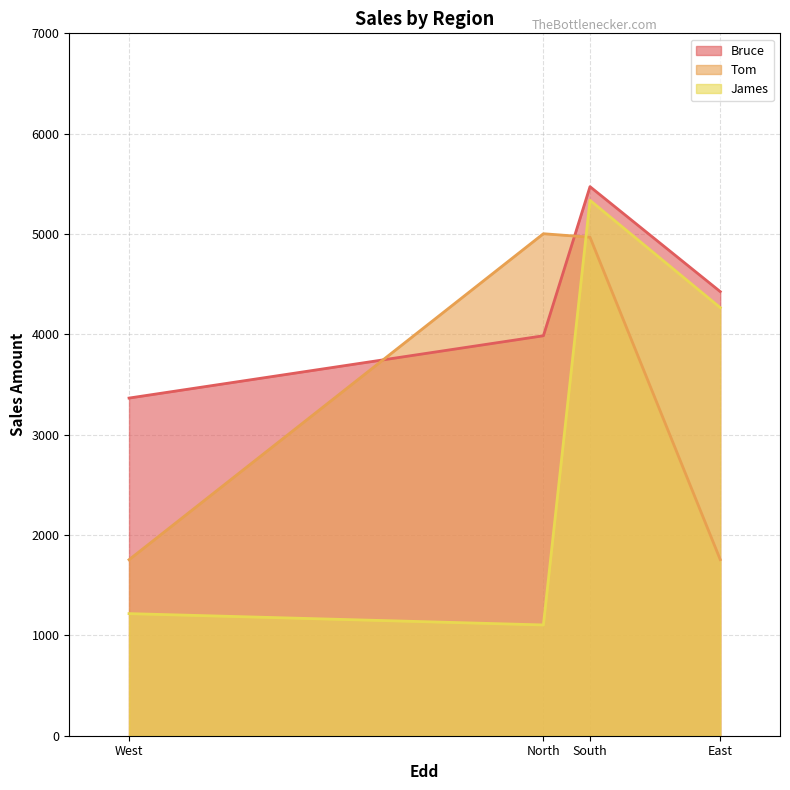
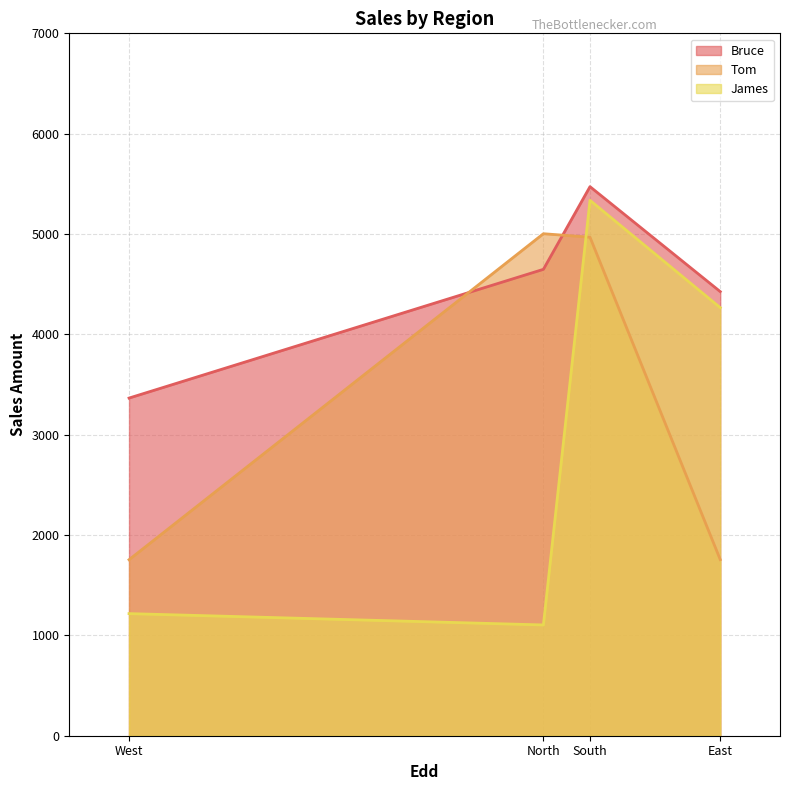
  {
    "Bruce": {
      "West": 3370,
-     "North": 3990,
+     "North": 4650,
      "South": 5470,
      "East": 4430
    }
  }
